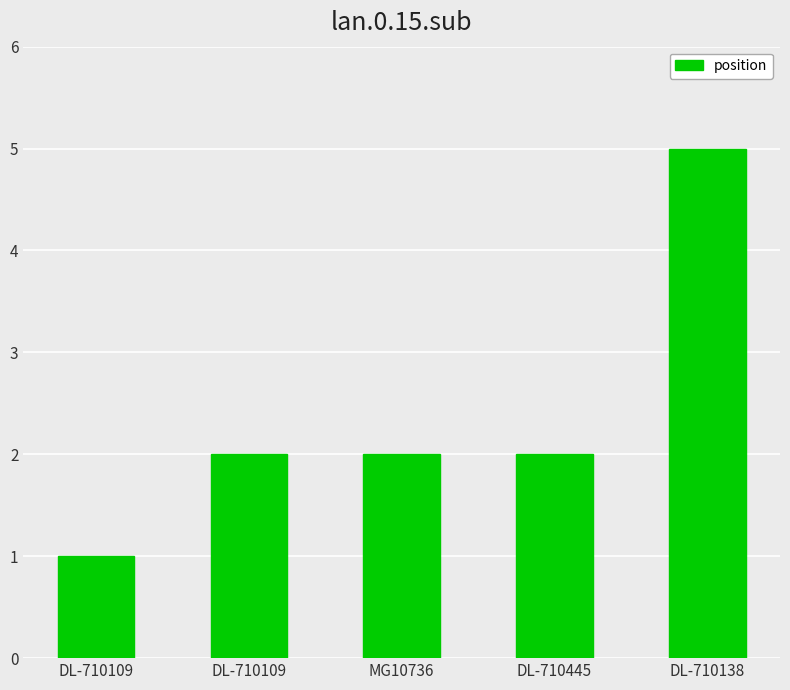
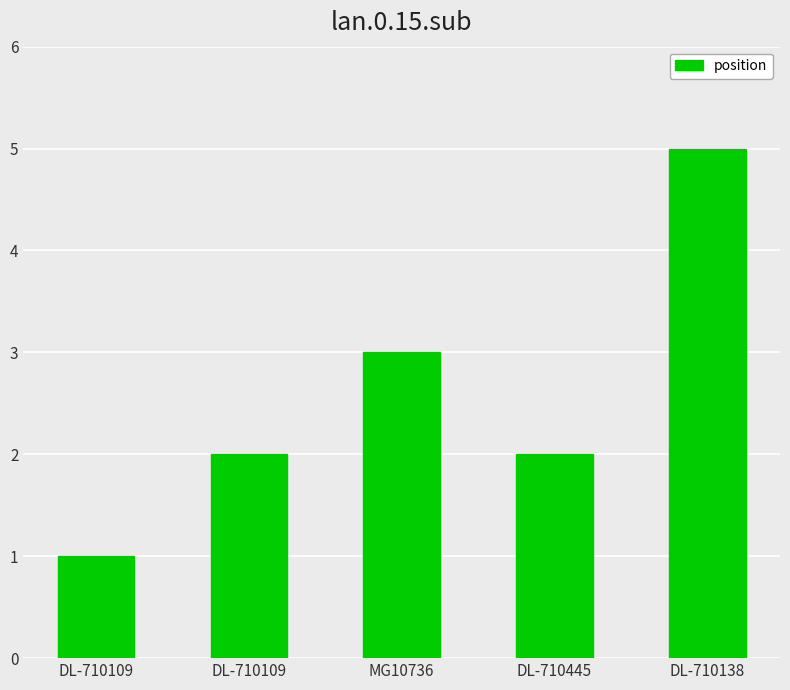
  {
-   "MG10736": 2,
+   "MG10736": 3,
    "DL-710445": 2,
    "DL-710138": 5
  }
